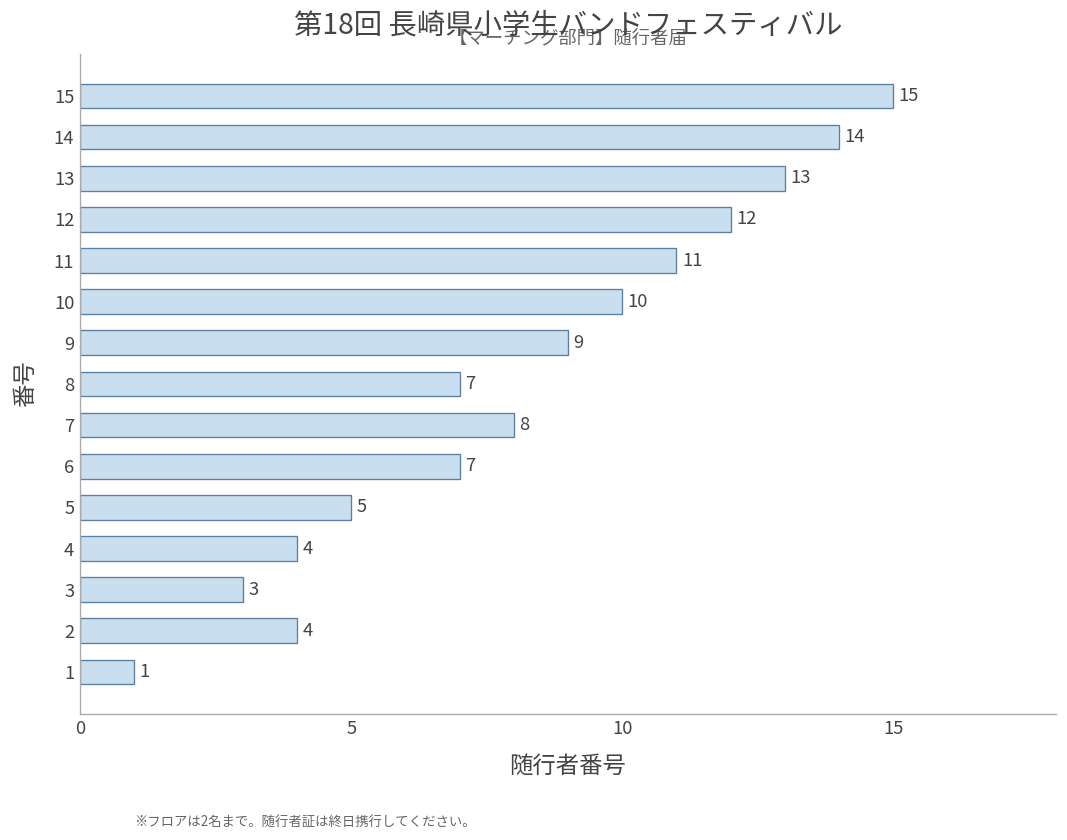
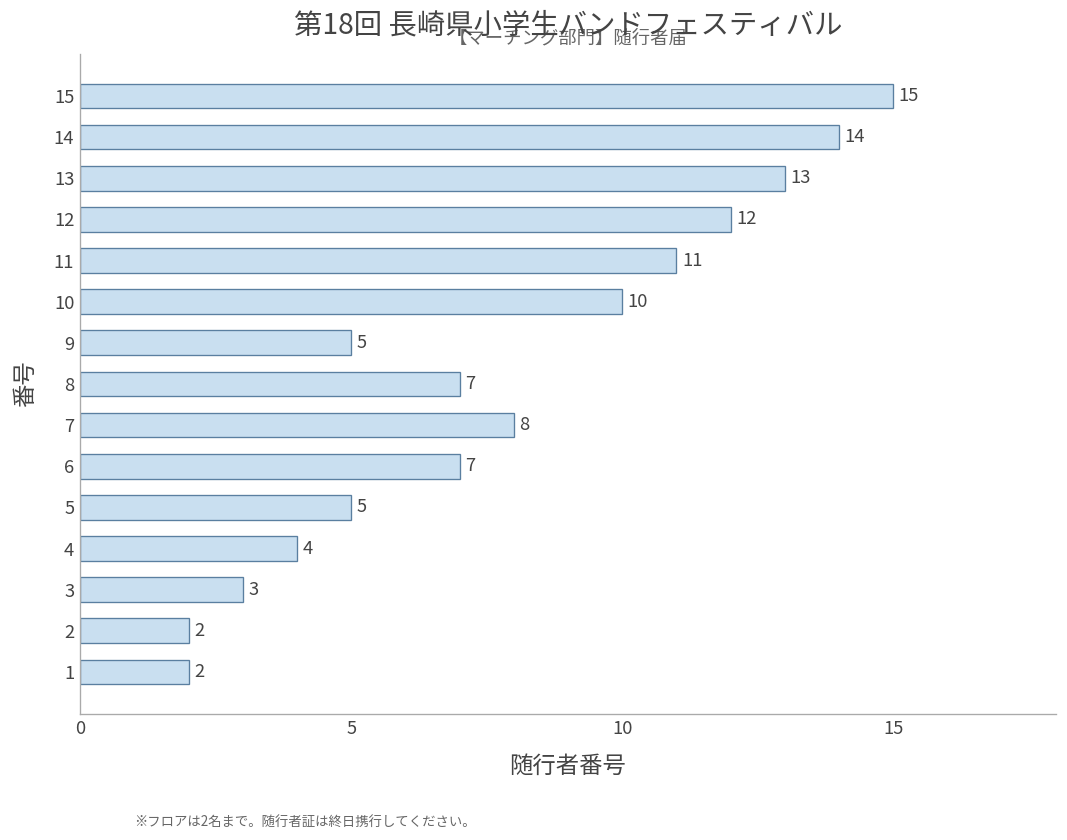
  {
    "15": 15,
    "14": 14,
    "13": 13,
    "12": 12,
    "11": 11,
    "10": 10,
-   "9": 9,
+   "9": 5,
    "8": 7,
    "7": 8,
    "6": 7,
    "5": 5,
    "4": 4,
    "3": 3,
-   "2": 4,
-   "1": 1
+   "2": 2,
+   "1": 2
  }
